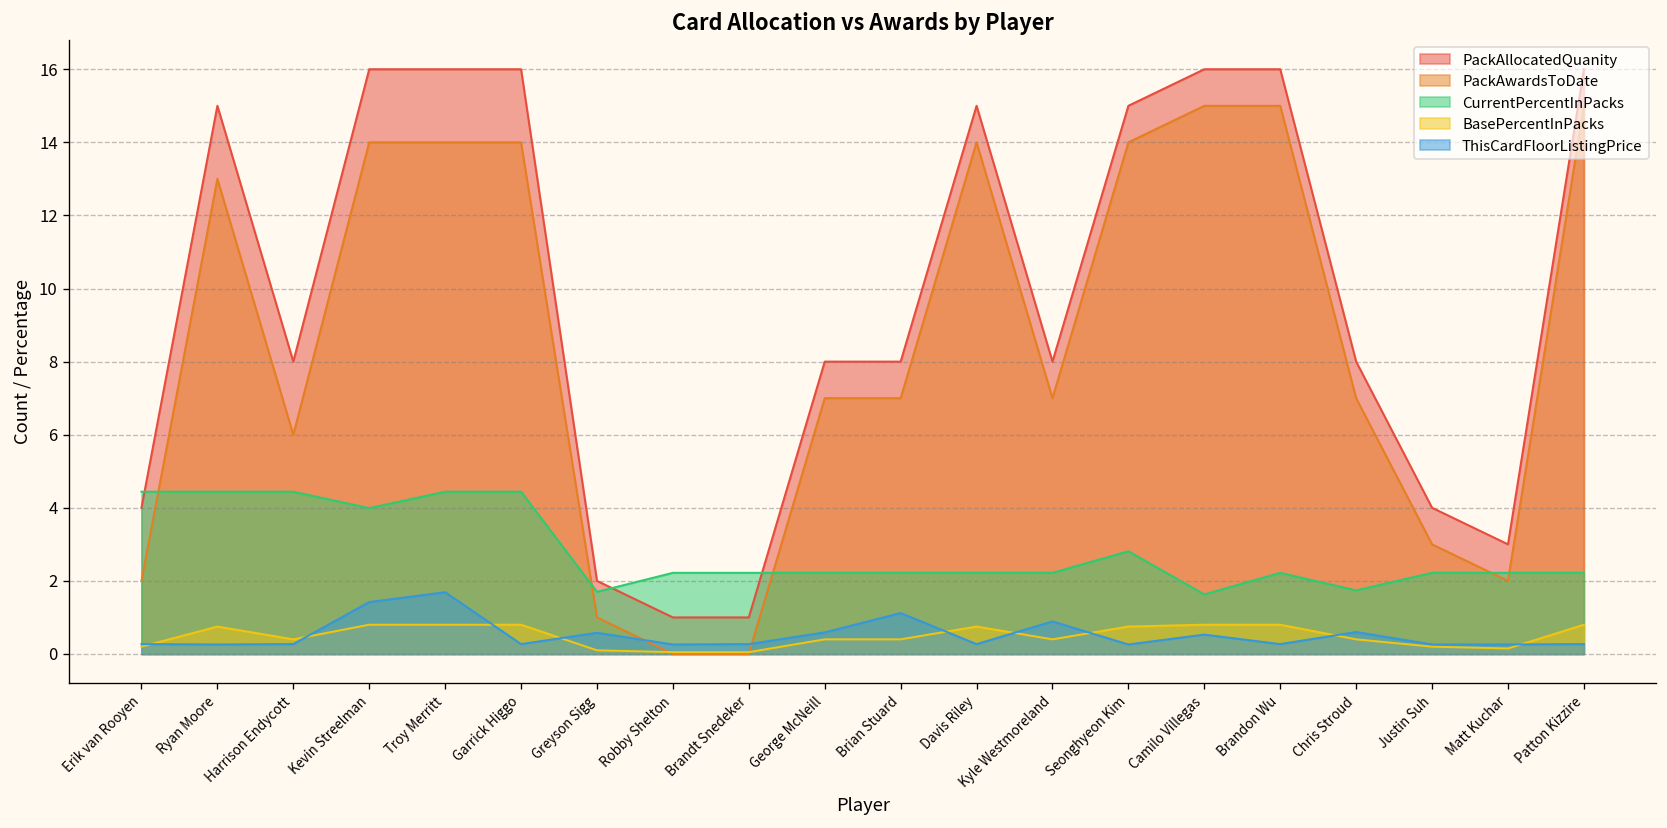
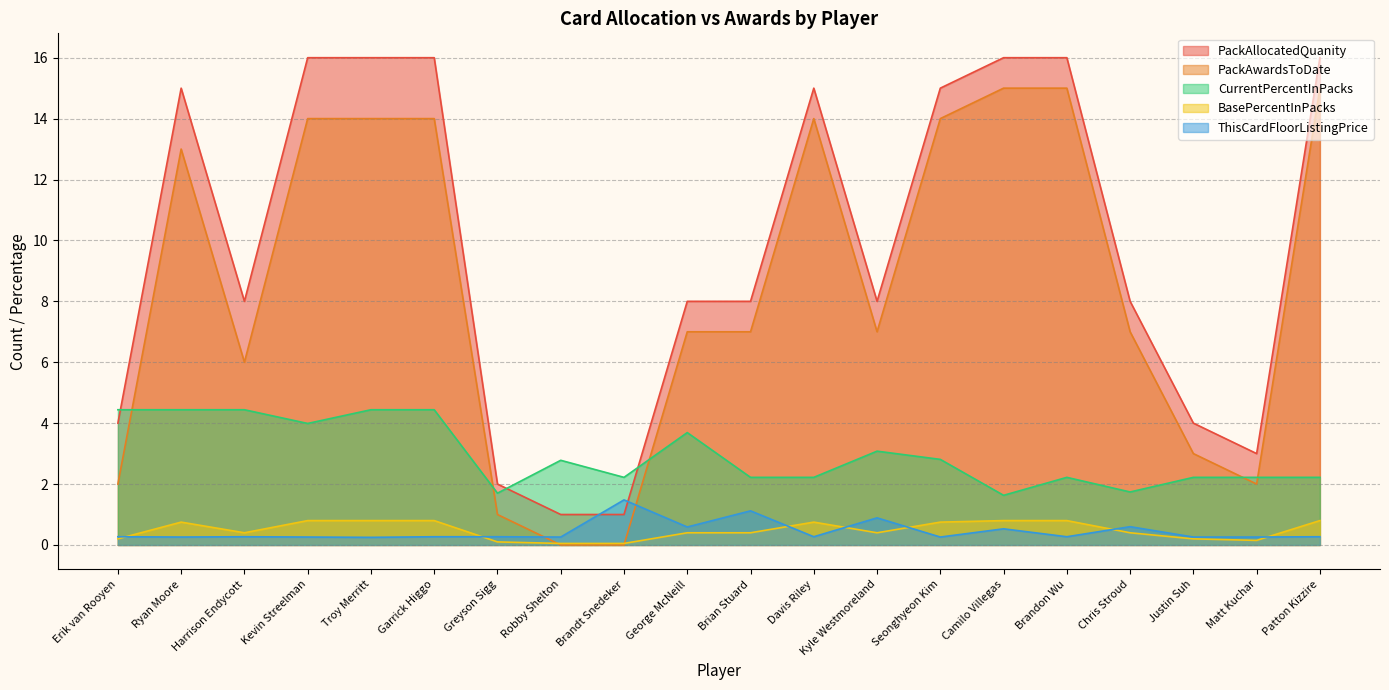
  {
    "CurrentPercentInPacks": {
      "Erik van Rooyen": 4.4,
      "Ryan Moore": 4.4,
      "Harrison Endycott": 4.4,
      "Kevin Streelman": 4.0,
      "Troy Merritt": 4.4,
      "Garrick Higgo": 4.4,
      "Greyson Sigg": 1.7,
-     "Robby Shelton": 2.2,
+     "Robby Shelton": 2.8,
      "Brandt Snedeker": 2.2,
-     "George McNeill": 2.2,
+     "George McNeill": 3.7,
      "Brian Stuard": 2.2,
      "Davis Riley": 2.2,
-     "Kyle Westmoreland": 2.2,
+     "Kyle Westmoreland": 3.1,
      "Seonghyeon Kim": 2.8,
      "Camilo Villegas": 1.6,
      "Brandon Wu": 2.2,
      "Chris Stroud": 1.7,
      "Justin Suh": 2.2,
      "Matt Kuchar": 2.2,
      "Patton Kizzire": 2.2
    },
    "ThisCardFloorListingPrice": {
      "Ryan Moore": 0.3,
      "Harrison Endycott": 0.3,
-     "Kevin Streelman": 1.4,
-     "Troy Merritt": 1.7,
+     "Kevin Streelman": 0.3,
+     "Troy Merritt": 0.3,
      "Garrick Higgo": 0.3,
-     "Greyson Sigg": 0.6,
+     "Greyson Sigg": 0.3,
      "Robby Shelton": 0.3,
-     "Brandt Snedeker": 0.3,
+     "Brandt Snedeker": 1.5,
      "George McNeill": 0.6,
      "Brian Stuard": 1.1,
      "Davis Riley": 0.3,
      "Kyle Westmoreland": 0.9,
      "Seonghyeon Kim": 0.3,
      "Camilo Villegas": 0.5,
      "Brandon Wu": 0.3,
      "Chris Stroud": 0.6,
      "Matt Kuchar": 0.3,
      "Patton Kizzire": 0.3
    }
  }
